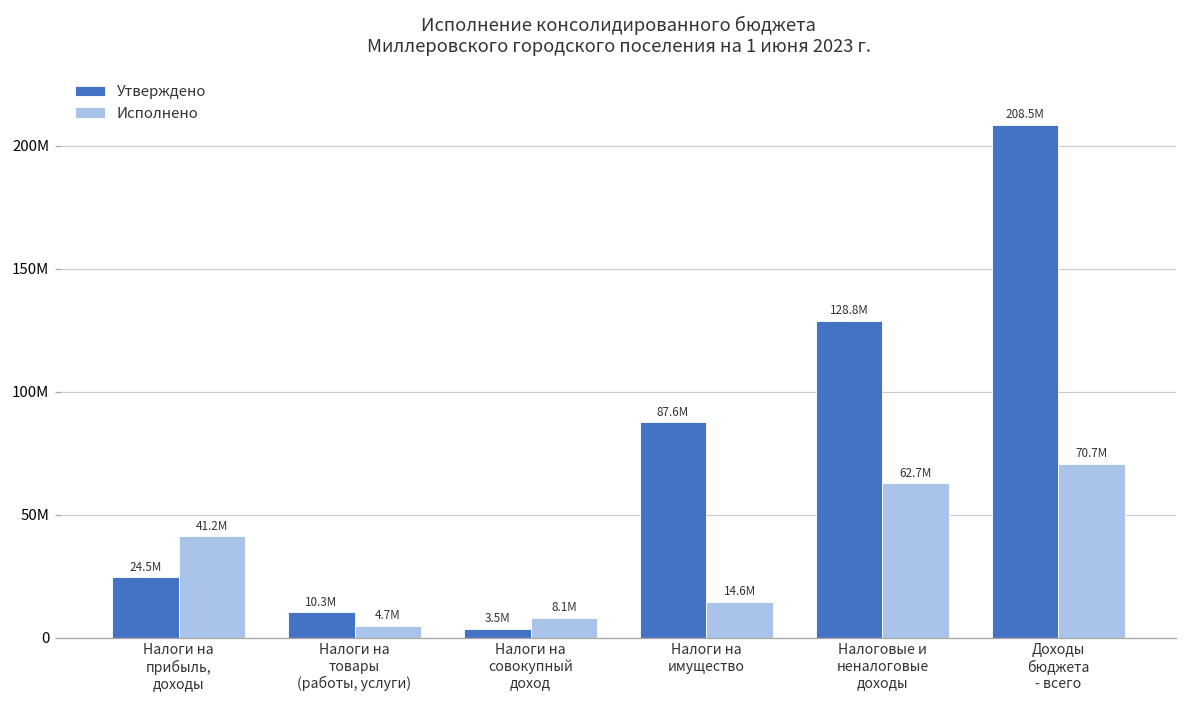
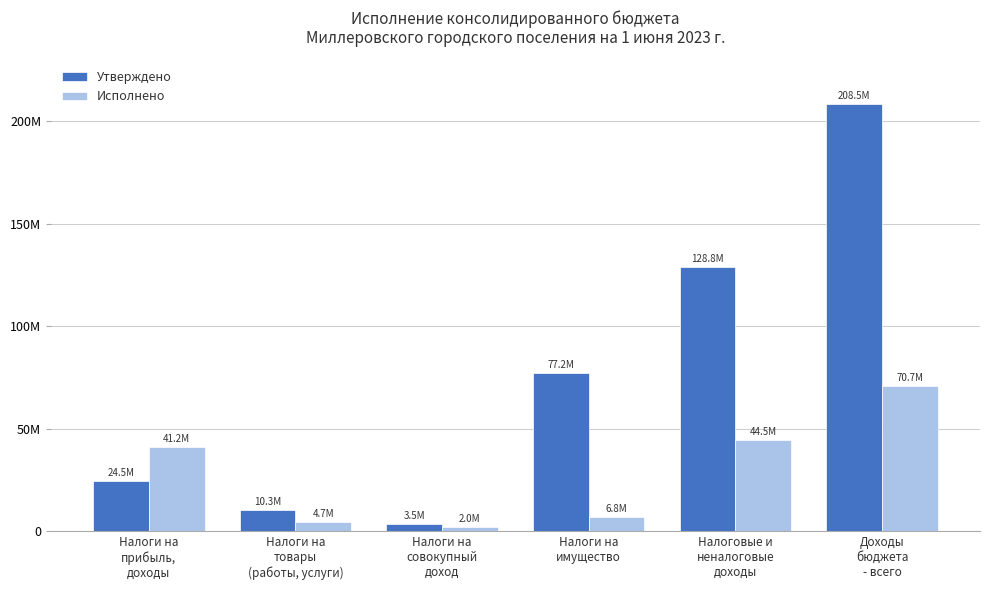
  {
    "Утверждено": {
      "Налоги на прибыль, доходы": "24.5M",
      "Налоги на товары (работы, услуги)": "10.3M",
      "Налоги на совокупный доход": "3.5M",
-     "Налоги на имущество": "87.6M",
+     "Налоги на имущество": "77.2M",
      "Налоговые и неналоговые доходы": "128.8M",
      "Доходы бюджета - всего": "208.5M"
    },
    "Исполнено": {
      "Налоги на прибыль, доходы": "41.2M",
      "Налоги на товары (работы, услуги)": "4.7M",
-     "Налоги на совокупный доход": "8.1M",
-     "Налоги на имущество": "14.6M",
-     "Налоговые и неналоговые доходы": "62.7M",
+     "Налоги на совокупный доход": "2.0M",
+     "Налоги на имущество": "6.8M",
+     "Налоговые и неналоговые доходы": "44.5M",
      "Доходы бюджета - всего": "70.7M"
    }
  }
